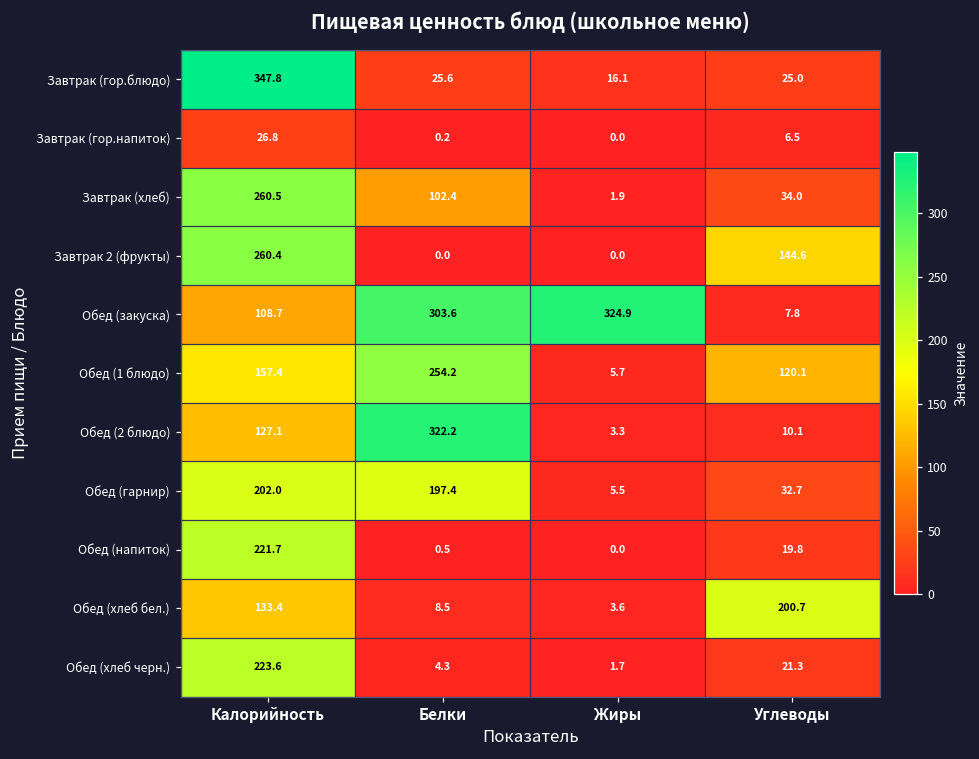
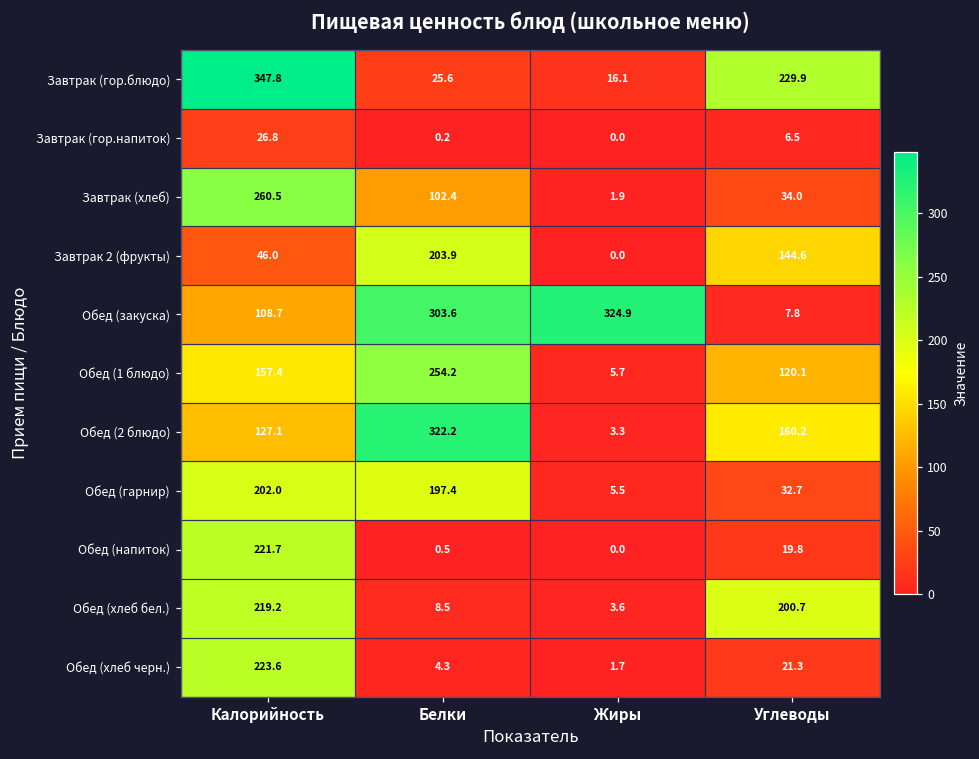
  {
    "Завтрак (гор.блюдо)": {
      "Калорийность": 347.8,
      "Белки": 25.6,
      "Жиры": 16.1,
-     "Углеводы": 25.0
+     "Углеводы": 229.9
    },
    "Завтрак (гор.напиток)": {
      "Калорийность": 26.8,
      "Белки": 0.2,
      "Жиры": 0.0,
      "Углеводы": 6.5
    },
    "Завтрак (хлеб)": {
      "Калорийность": 260.5,
      "Белки": 102.4,
      "Жиры": 1.9,
      "Углеводы": 34.0
    },
    "Завтрак 2 (фрукты)": {
-     "Калорийность": 260.4,
-     "Белки": 0.0,
+     "Калорийность": 46.0,
+     "Белки": 203.9,
      "Жиры": 0.0,
      "Углеводы": 144.6
    },
    "Обед (закуска)": {
      "Калорийность": 108.7,
      "Белки": 303.6,
      "Жиры": 324.9,
      "Углеводы": 7.8
    },
    "Обед (1 блюдо)": {
      "Калорийность": 157.4,
      "Белки": 254.2,
      "Жиры": 5.7,
      "Углеводы": 120.1
    },
    "Обед (2 блюдо)": {
      "Калорийность": 127.1,
      "Белки": 322.2,
      "Жиры": 3.3,
-     "Углеводы": 10.1
+     "Углеводы": 160.2
    },
    "Обед (гарнир)": {
      "Калорийность": 202.0,
      "Белки": 197.4,
      "Жиры": 5.5,
      "Углеводы": 32.7
    },
    "Обед (напиток)": {
      "Калорийность": 221.7,
      "Белки": 0.5,
      "Жиры": 0.0,
      "Углеводы": 19.8
    },
    "Обед (хлеб бел.)": {
-     "Калорийность": 133.4,
+     "Калорийность": 219.2,
      "Белки": 8.5,
      "Жиры": 3.6,
      "Углеводы": 200.7
    },
    "Обед (хлеб черн.)": {
      "Калорийность": 223.6,
      "Белки": 4.3,
      "Жиры": 1.7,
      "Углеводы": 21.3
    }
  }
